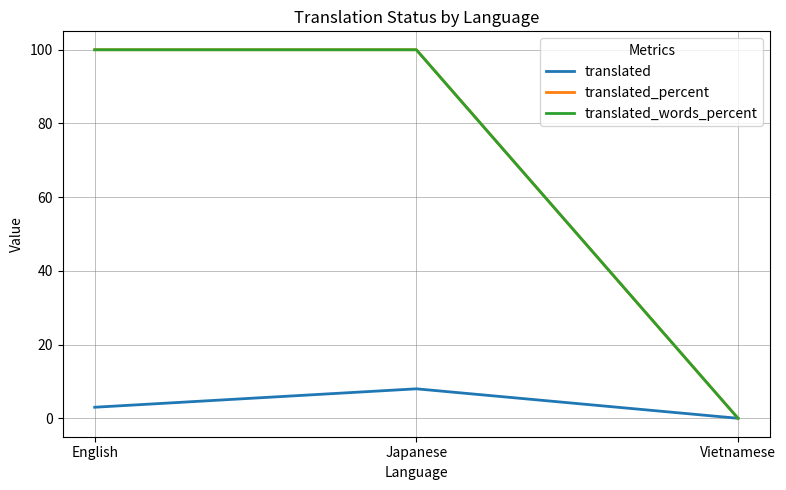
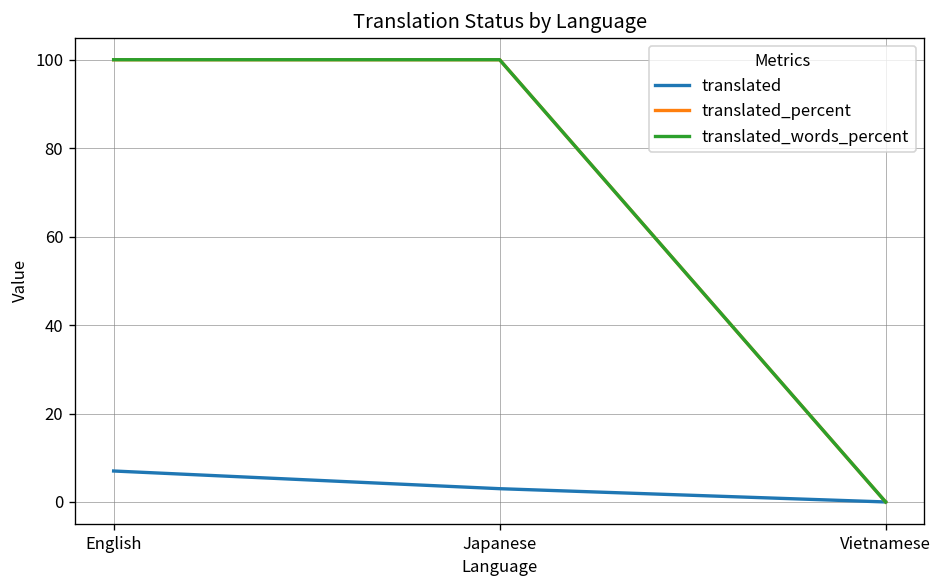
  {
    "translated": {
-     "English": 3,
-     "Japanese": 8
+     "English": 7,
+     "Japanese": 3
    },
    "translated_words_percent": {
      "English": 100,
      "Japanese": 100
    }
  }
